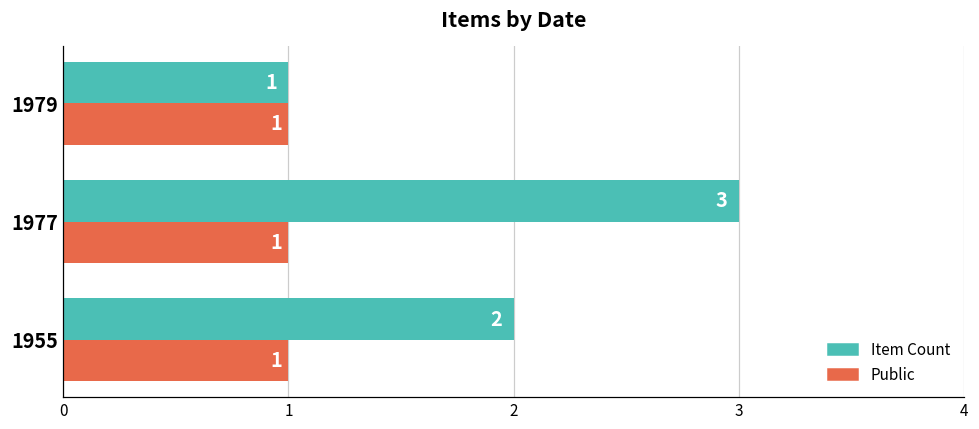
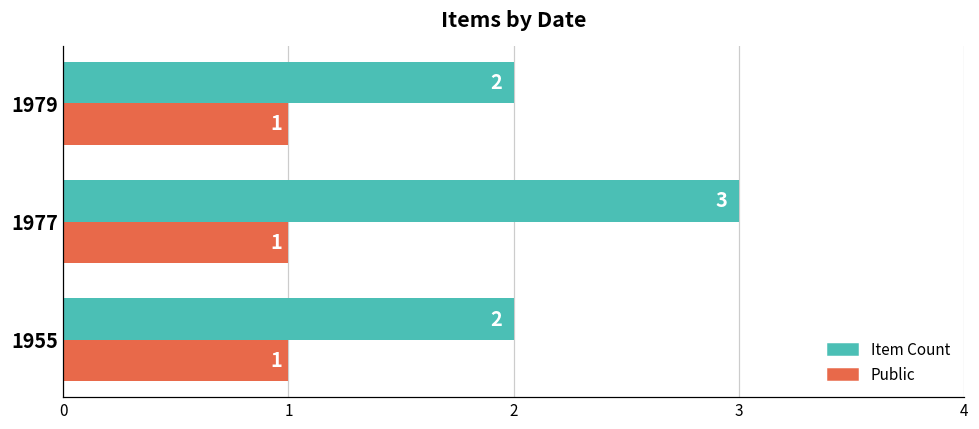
  {
    "Item Count": {
-     "1979": 1,
+     "1979": 2,
      "1977": 3,
      "1955": 2
    },
    "Public": {
      "1979": 1,
      "1977": 1,
      "1955": 1
    }
  }
